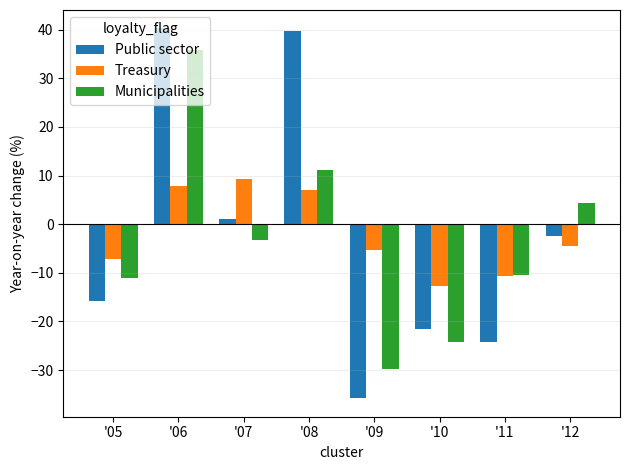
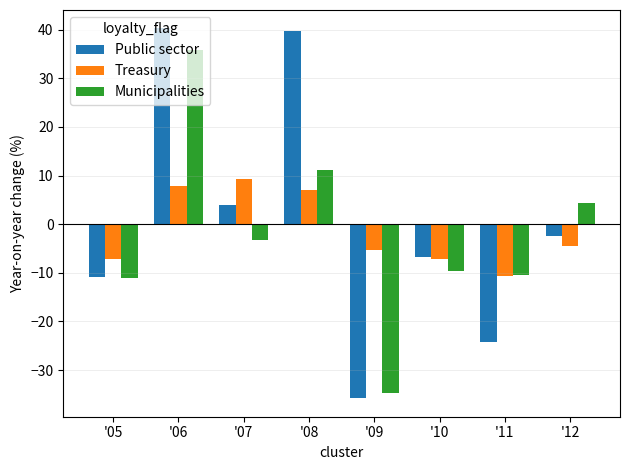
  {
    "Public sector": {
-     "'05": -16,
-     "'07": 1,
+     "'05": -11,
+     "'07": 4,
      "'08": 40,
      "'09": -36,
-     "'10": -22,
+     "'10": -7,
      "'11": -24,
      "'12": -2
    },
    "Treasury": {
      "'05": -7,
      "'06": 8,
      "'07": 9,
      "'08": 7,
      "'09": -5,
-     "'10": -13,
+     "'10": -7,
      "'11": -11,
      "'12": -5
    },
    "Municipalities": {
      "'05": -11,
      "'07": -3,
      "'08": 11,
-     "'09": -30,
-     "'10": -24,
+     "'09": -35,
+     "'10": -10,
      "'11": -11,
      "'12": 4
    }
  }
